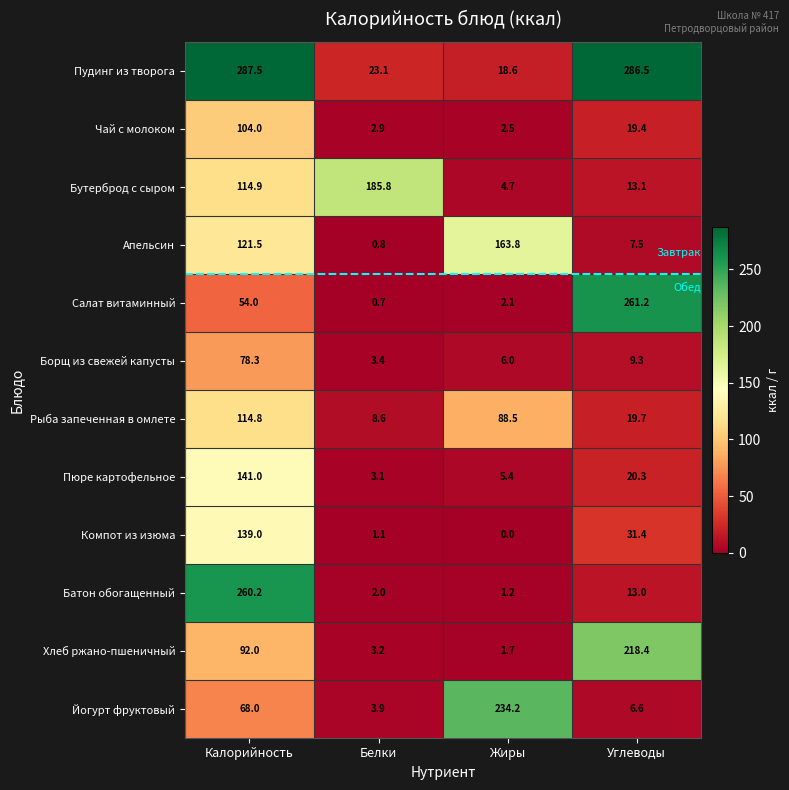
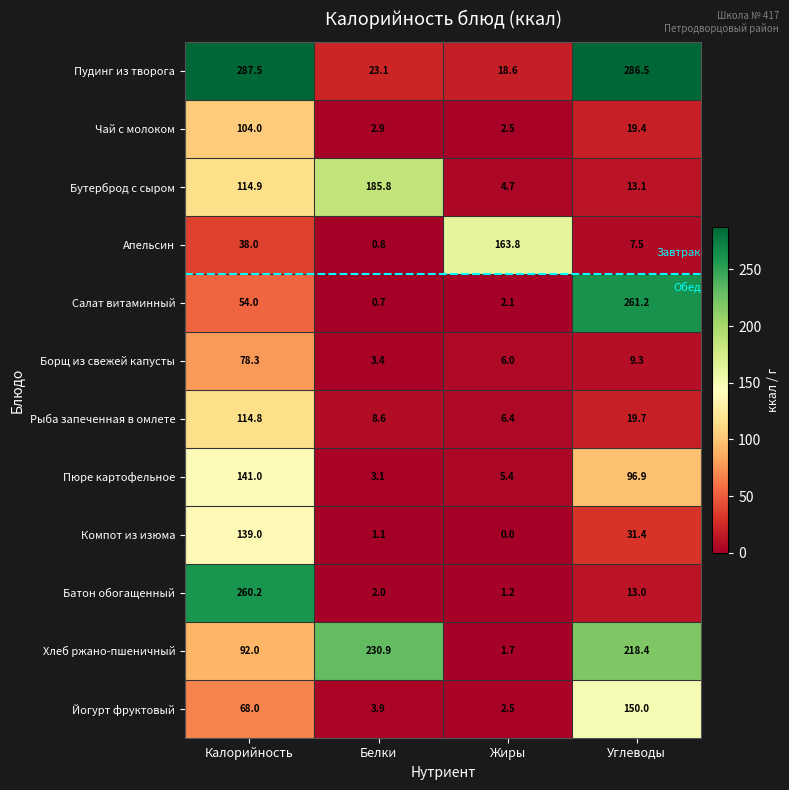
  {
    "Пудинг из творога": {
      "Калорийность": 287.5,
      "Белки": 23.1,
      "Жиры": 18.6,
      "Углеводы": 286.5
    },
    "Чай с молоком": {
      "Калорийность": 104.0,
      "Белки": 2.9,
      "Жиры": 2.5,
      "Углеводы": 19.4
    },
    "Бутерброд с сыром": {
      "Калорийность": 114.9,
      "Белки": 185.8,
      "Жиры": 4.7,
      "Углеводы": 13.1
    },
    "Апельсин": {
-     "Калорийность": 121.5,
+     "Калорийность": 38.0,
      "Белки": 0.8,
      "Жиры": 163.8
    },
    "Салат витаминный": {
      "Калорийность": 54.0,
      "Белки": 0.7,
      "Жиры": 2.1
    },
    "Борщ из свежей капусты": {
      "Калорийность": 78.3,
      "Белки": 3.4,
      "Жиры": 6.0,
      "Углеводы": 9.3
    },
    "Рыба запеченная в омлете": {
      "Калорийность": 114.8,
      "Белки": 8.6,
-     "Жиры": 88.5,
+     "Жиры": 6.4,
      "Углеводы": 19.7
    },
    "Пюре картофельное": {
      "Калорийность": 141.0,
      "Белки": 3.1,
      "Жиры": 5.4,
-     "Углеводы": 20.3
+     "Углеводы": 96.9
    },
    "Компот из изюма": {
      "Калорийность": 139.0,
      "Белки": 1.1,
      "Жиры": 0.0,
      "Углеводы": 31.4
    },
    "Батон обогащенный": {
      "Калорийность": 260.2,
      "Белки": 2.0,
      "Жиры": 1.2,
      "Углеводы": 13.0
    },
    "Хлеб ржано-пшеничный": {
      "Калорийность": 92.0,
-     "Белки": 3.2,
+     "Белки": 230.9,
      "Жиры": 1.7,
      "Углеводы": 218.4
    },
    "Йогурт фруктовый": {
      "Калорийность": 68.0,
      "Белки": 3.9,
-     "Жиры": 234.2,
-     "Углеводы": 6.6
+     "Жиры": 2.5,
+     "Углеводы": 150.0
    }
  }
